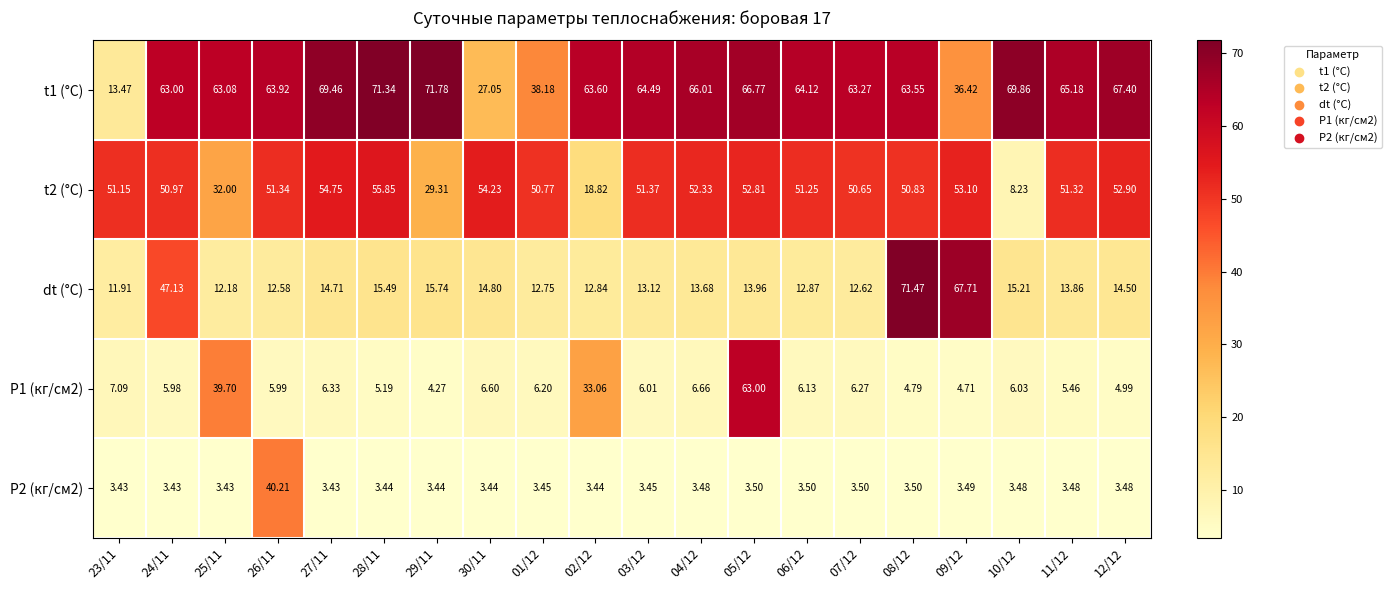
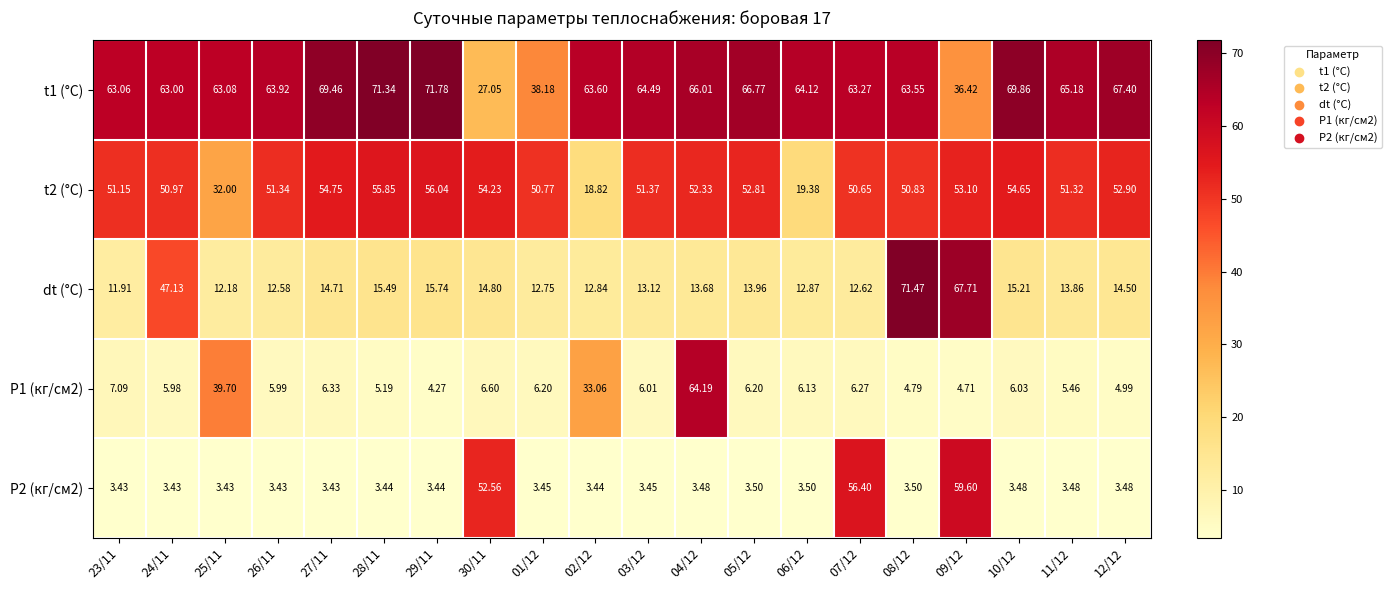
  {
    "t1 (°C)": {
-     "23/11": 13.47,
+     "23/11": 63.06,
      "24/11": 63.00,
      "25/11": 63.08,
      "26/11": 63.92,
      "27/11": 69.46,
      "28/11": 71.34,
      "29/11": 71.78,
      "30/11": 27.05,
      "01/12": 38.18,
      "02/12": 63.60,
      "03/12": 64.49,
      "04/12": 66.01,
      "05/12": 66.77,
      "06/12": 64.12,
      "07/12": 63.27,
      "08/12": 63.55,
      "09/12": 36.42,
      "10/12": 69.86,
      "11/12": 65.18,
      "12/12": 67.40
    },
    "t2 (°C)": {
      "23/11": 51.15,
      "24/11": 50.97,
      "25/11": 32.00,
      "26/11": 51.34,
      "27/11": 54.75,
      "28/11": 55.85,
-     "29/11": 29.31,
+     "29/11": 56.04,
      "30/11": 54.23,
      "01/12": 50.77,
      "02/12": 18.82,
      "03/12": 51.37,
      "04/12": 52.33,
      "05/12": 52.81,
-     "06/12": 51.25,
+     "06/12": 19.38,
      "07/12": 50.65,
      "08/12": 50.83,
      "09/12": 53.10,
-     "10/12": 8.23,
+     "10/12": 54.65,
      "11/12": 51.32,
      "12/12": 52.90
    },
    "dt (°C)": {
      "23/11": 11.91,
      "24/11": 47.13,
      "25/11": 12.18,
      "26/11": 12.58,
      "27/11": 14.71,
      "28/11": 15.49,
      "29/11": 15.74,
      "30/11": 14.80,
      "01/12": 12.75,
      "02/12": 12.84,
      "03/12": 13.12,
      "04/12": 13.68,
      "05/12": 13.96,
      "06/12": 12.87,
      "07/12": 12.62,
      "08/12": 71.47,
      "09/12": 67.71,
      "10/12": 15.21,
      "11/12": 13.86,
      "12/12": 14.50
    },
    "P1 (кг/см2)": {
      "23/11": 7.09,
      "24/11": 5.98,
      "25/11": 39.70,
      "26/11": 5.99,
      "27/11": 6.33,
      "28/11": 5.19,
      "29/11": 4.27,
      "30/11": 6.60,
      "01/12": 6.20,
      "02/12": 33.06,
      "03/12": 6.01,
-     "04/12": 6.66,
-     "05/12": 63.00,
+     "04/12": 64.19,
+     "05/12": 6.20,
      "06/12": 6.13,
      "07/12": 6.27,
      "08/12": 4.79,
      "09/12": 4.71,
      "10/12": 6.03,
      "11/12": 5.46,
      "12/12": 4.99
    },
    "P2 (кг/см2)": {
      "23/11": 3.43,
      "24/11": 3.43,
      "25/11": 3.43,
-     "26/11": 40.21,
+     "26/11": 3.43,
      "27/11": 3.43,
      "28/11": 3.44,
      "29/11": 3.44,
-     "30/11": 3.44,
+     "30/11": 52.56,
      "01/12": 3.45,
      "02/12": 3.44,
      "03/12": 3.45,
      "04/12": 3.48,
      "05/12": 3.50,
      "06/12": 3.50,
-     "07/12": 3.50,
+     "07/12": 56.40,
      "08/12": 3.50,
-     "09/12": 3.49,
+     "09/12": 59.60,
      "10/12": 3.48,
      "11/12": 3.48,
      "12/12": 3.48
    }
  }
